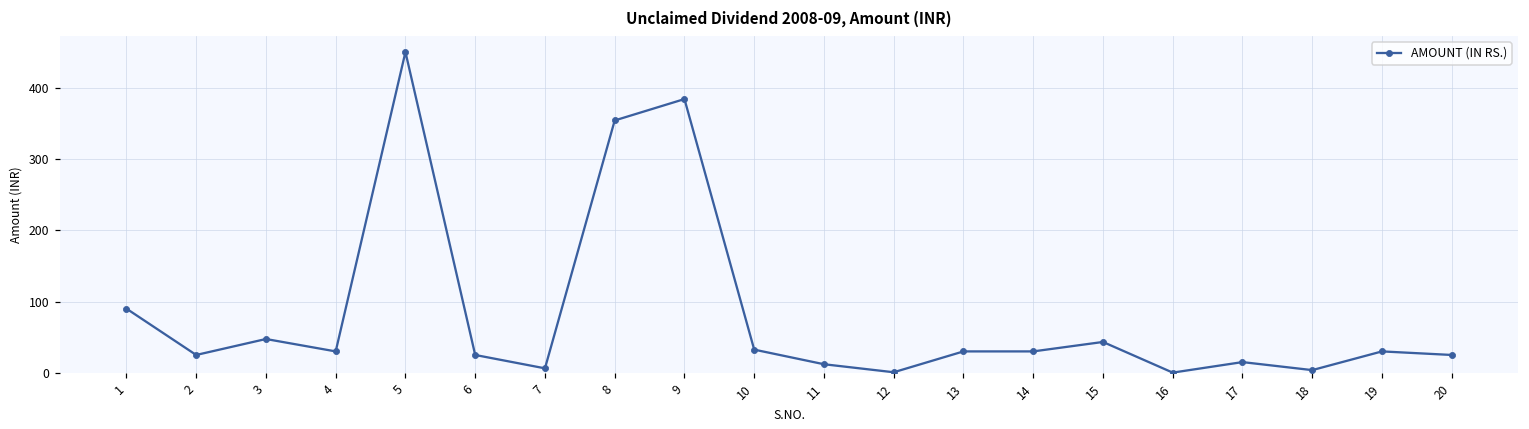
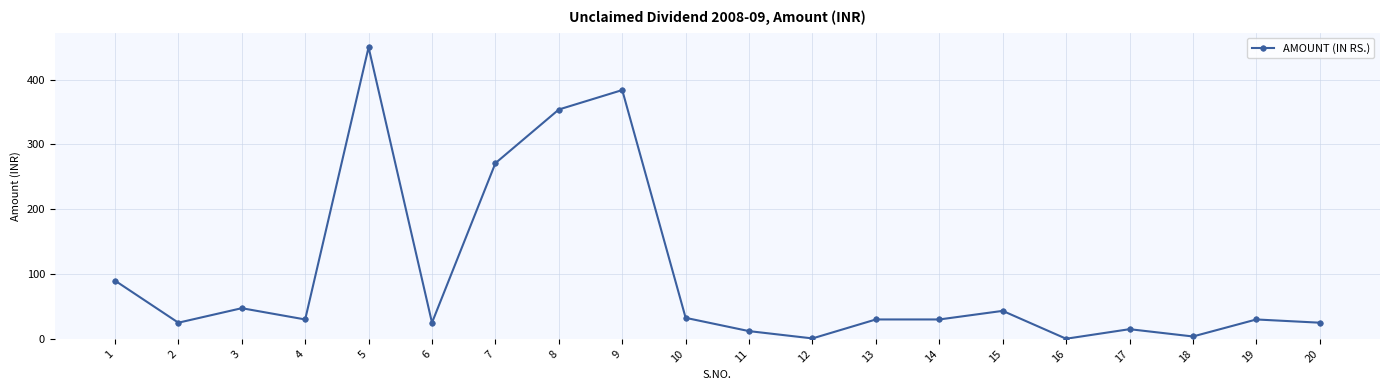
  {
    "1": 90,
    "2": 30,
    "3": 50,
    "4": 30,
    "5": 450,
    "6": 30,
-   "7": 10,
+   "7": 270,
    "8": 350,
    "9": 380,
    "10": 30,
    "11": 10,
    "12": 0,
    "13": 30,
    "14": 30,
    "15": 40,
    "16": 0,
    "17": 20,
    "18": 0,
    "19": 30,
    "20": 30
  }
